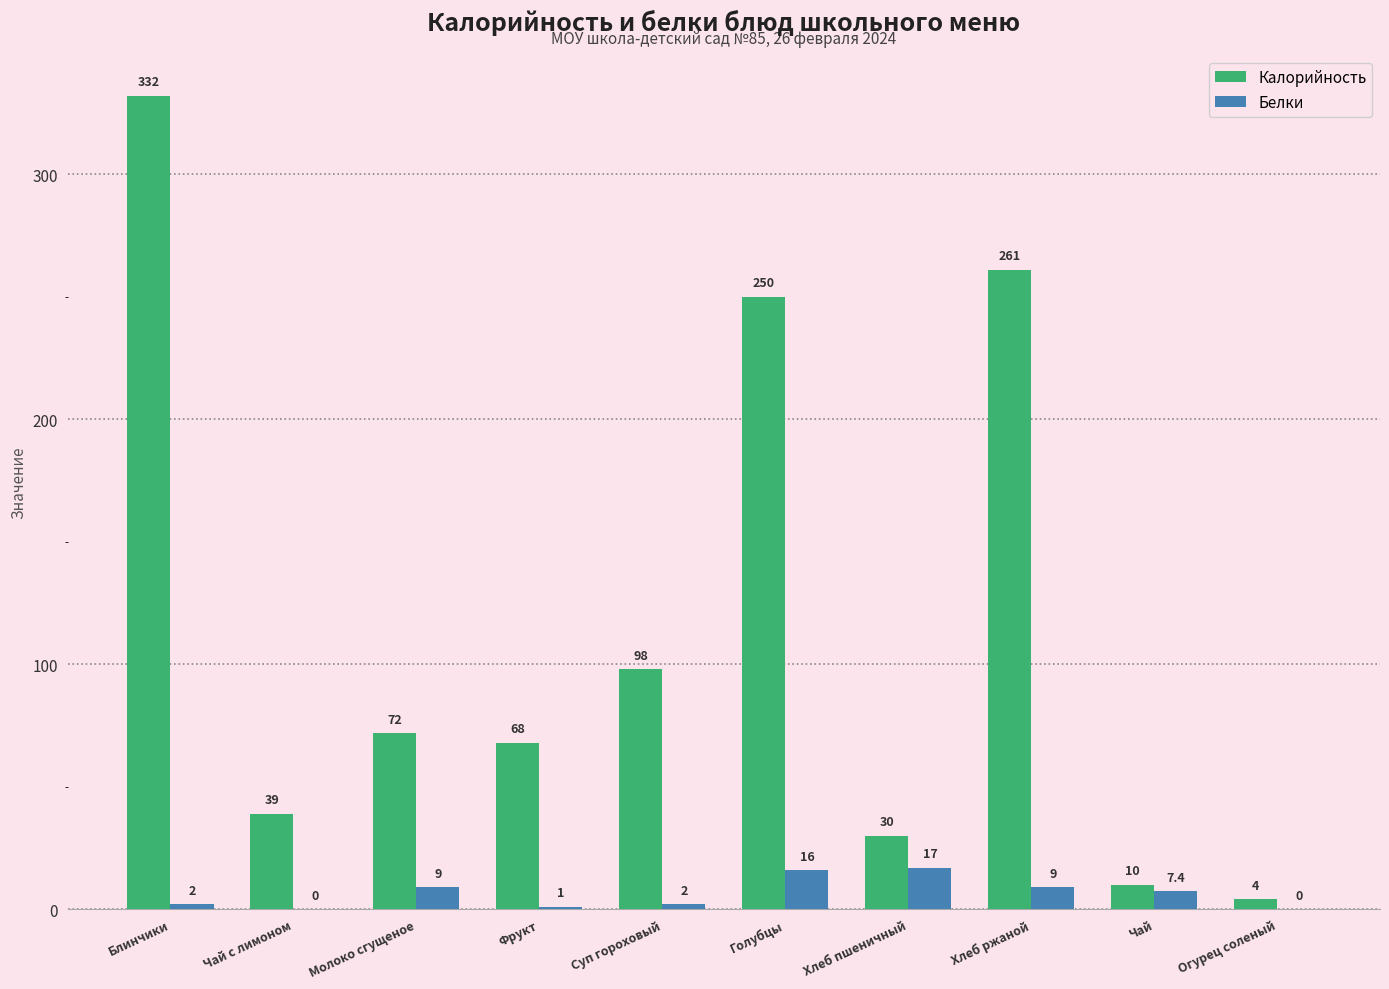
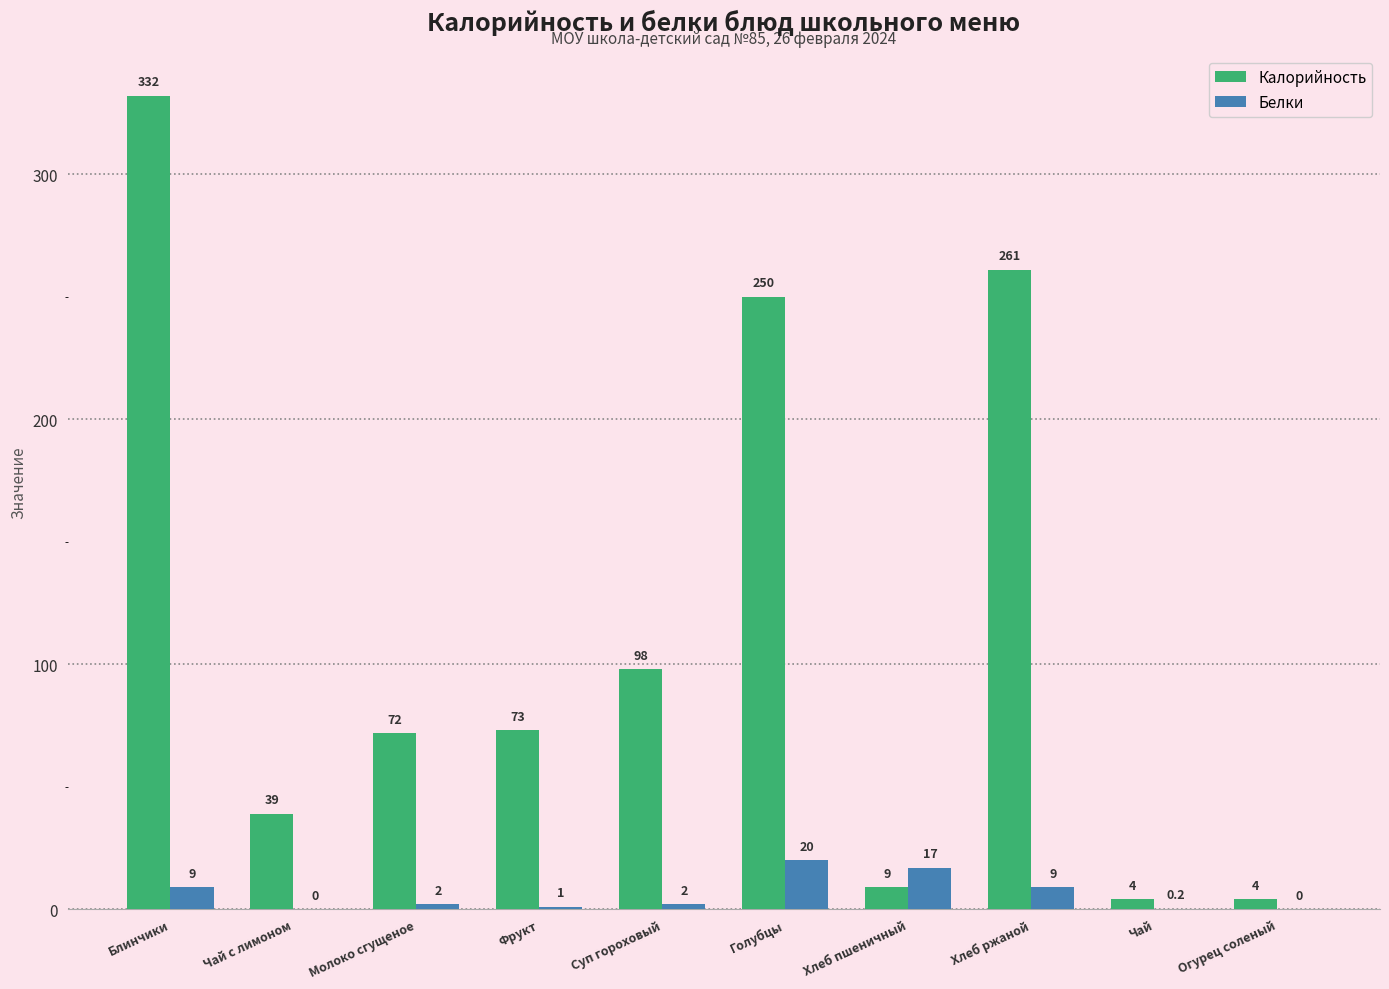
  {
    "Калорийность": {
      "Блинчики": 332,
      "Чай с лимоном": 39,
      "Молоко сгущеное": 72,
-     "Фрукт": 68,
+     "Фрукт": 73,
      "Суп гороховый": 98,
      "Голубцы": 250,
-     "Хлеб пшеничный": 30,
+     "Хлеб пшеничный": 9,
      "Хлеб ржаной": 261,
-     "Чай": 10,
+     "Чай": 4,
      "Огурец соленый": 4
    },
    "Белки": {
-     "Блинчики": 2,
+     "Блинчики": 9,
      "Чай с лимоном": 0,
-     "Молоко сгущеное": 9,
+     "Молоко сгущеное": 2,
      "Фрукт": 1,
      "Суп гороховый": 2,
-     "Голубцы": 16,
+     "Голубцы": 20,
      "Хлеб пшеничный": 17,
      "Хлеб ржаной": 9,
-     "Чай": 7.4,
+     "Чай": 0.2,
      "Огурец соленый": 0
    }
  }
